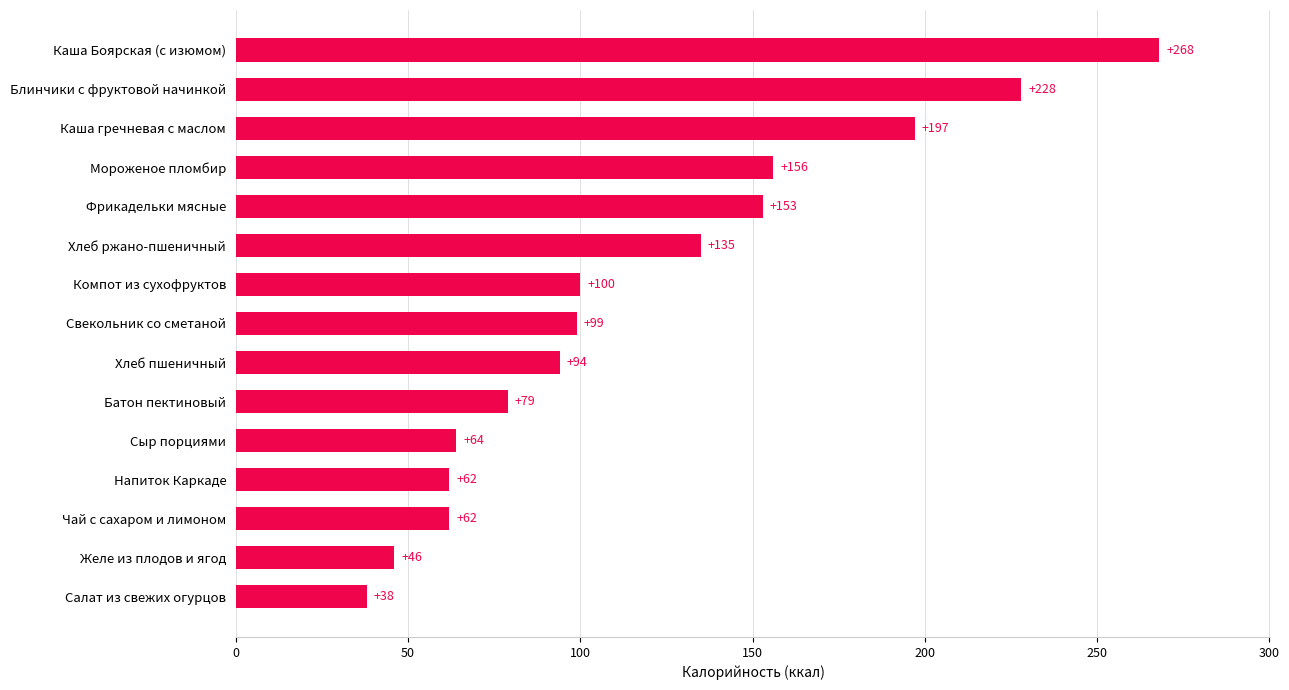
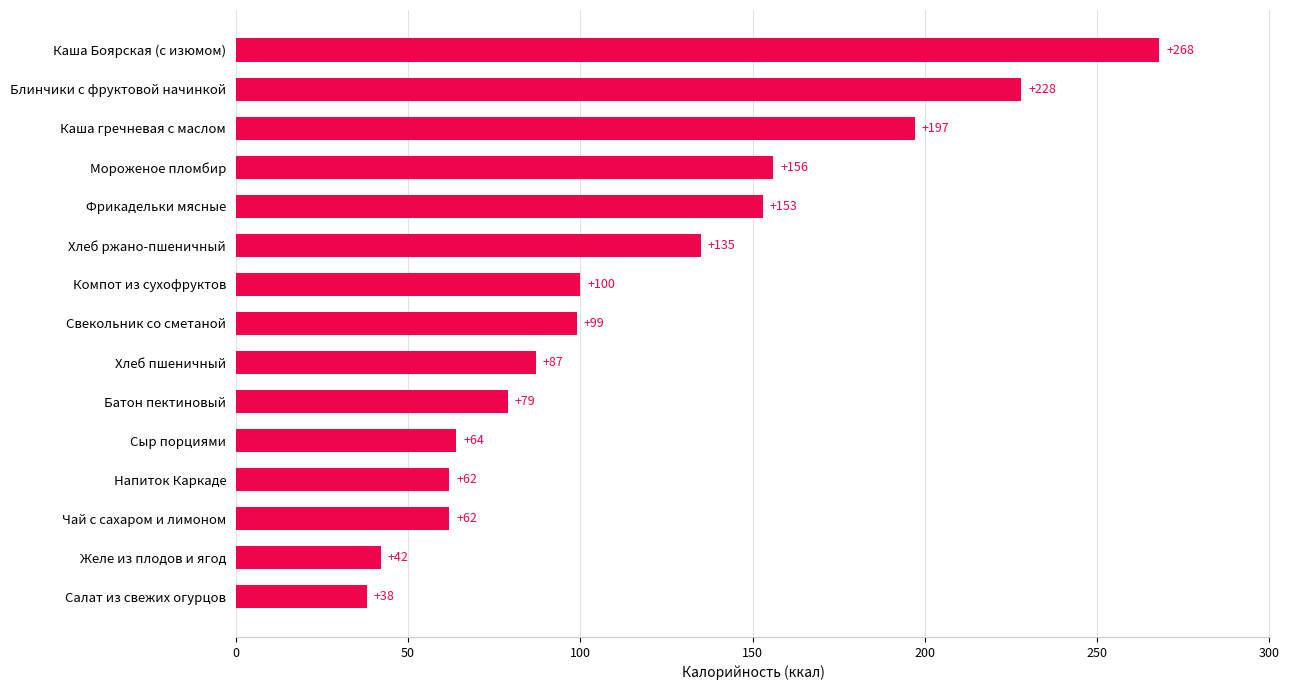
  {
    "Каша Боярская (с изюмом)": "+268",
    "Блинчики с фруктовой начинкой": "+228",
    "Каша гречневая с маслом": "+197",
    "Мороженое пломбир": "+156",
    "Фрикадельки мясные": "+153",
    "Хлеб ржано-пшеничный": "+135",
    "Компот из сухофруктов": "+100",
    "Свекольник со сметаной": "+99",
-   "Хлеб пшеничный": "+94",
+   "Хлеб пшеничный": "+87",
    "Батон пектиновый": "+79",
    "Сыр порциями": "+64",
    "Напиток Каркаде": "+62",
    "Чай с сахаром и лимоном": "+62",
-   "Желе из плодов и ягод": "+46",
+   "Желе из плодов и ягод": "+42",
    "Салат из свежих огурцов": "+38"
  }
